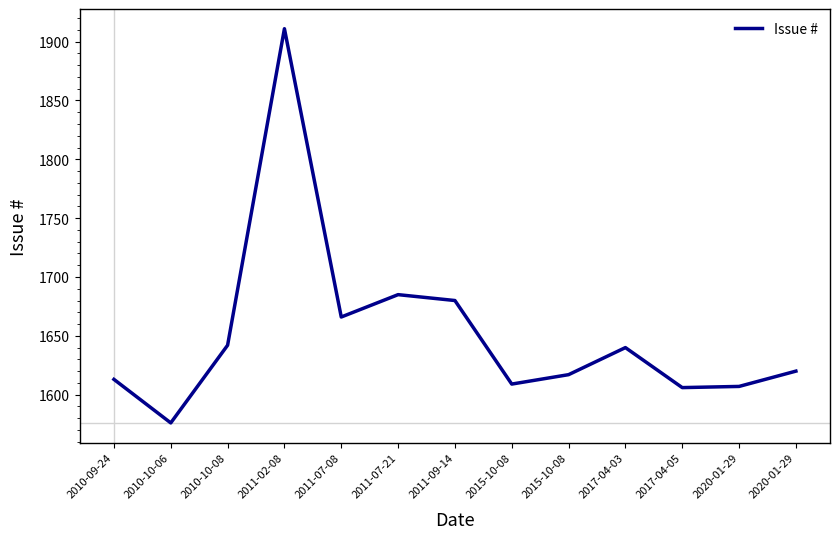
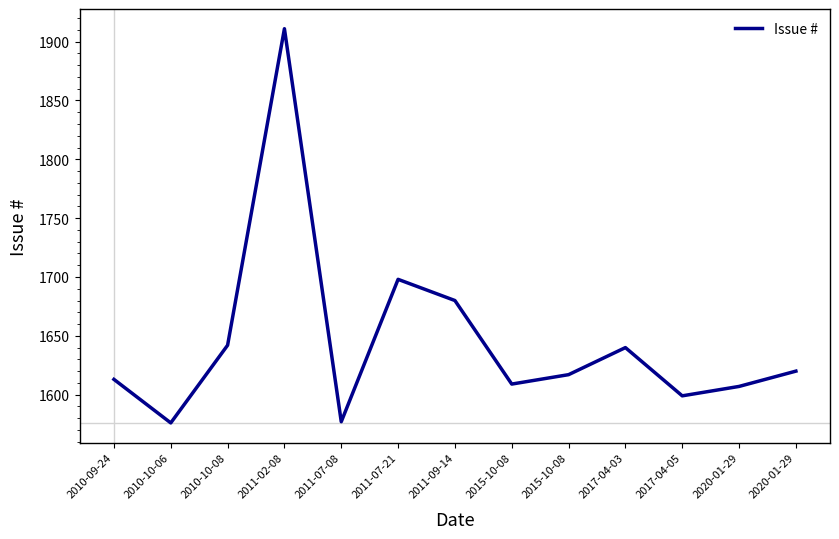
  {
    "2010-09-24": 1613,
    "2010-10-06": 1576,
    "2010-10-08": 1642,
    "2011-02-08": 1911,
-   "2011-07-08": 1666,
-   "2011-07-21": 1685,
+   "2011-07-08": 1577,
+   "2011-07-21": 1698,
    "2011-09-14": 1680,
    "2017-04-03": 1640,
-   "2017-04-05": 1606
+   "2017-04-05": 1599
  }
